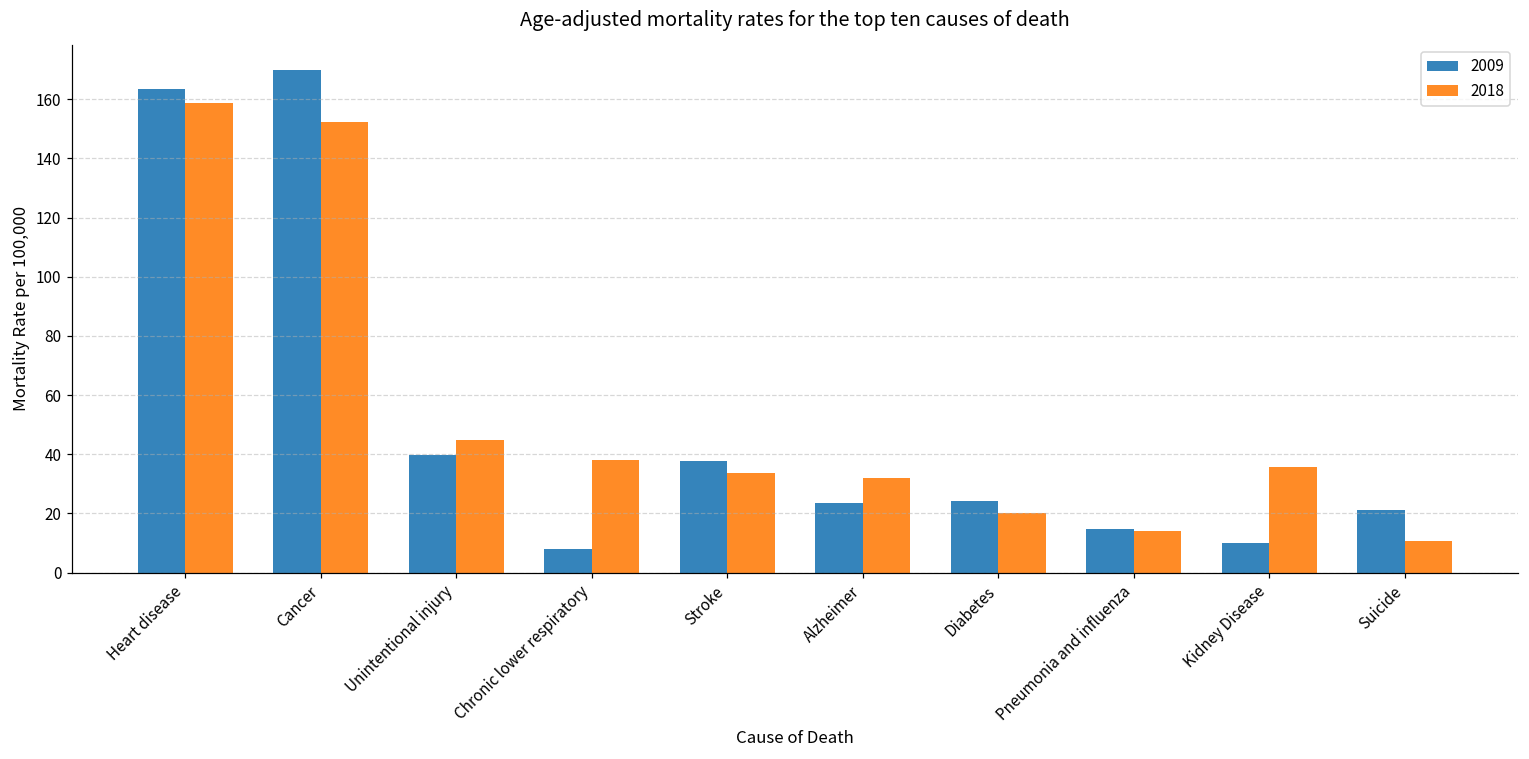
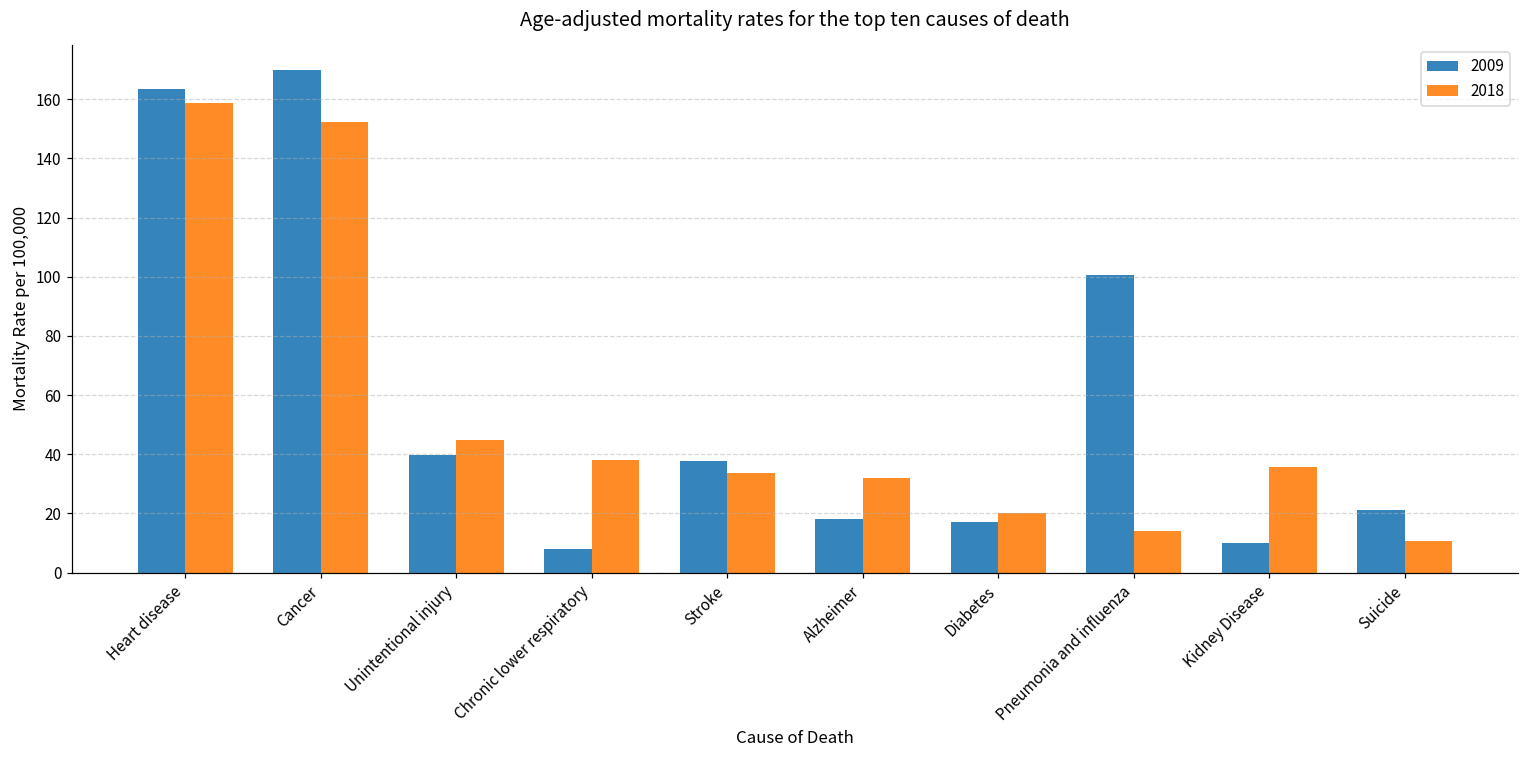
  {
    "2009": {
      "Heart disease": 163,
      "Cancer": 170,
      "Unintentional injury": 40,
      "Chronic lower respiratory": 8,
      "Stroke": 38,
-     "Alzheimer": 24,
-     "Diabetes": 24,
-     "Pneumonia and influenza": 15,
+     "Alzheimer": 18,
+     "Diabetes": 17,
+     "Pneumonia and influenza": 101,
      "Kidney Disease": 10,
      "Suicide": 21
    },
    "2018": {
      "Heart disease": 159,
      "Cancer": 152,
      "Unintentional injury": 45,
      "Chronic lower respiratory": 38,
      "Stroke": 34,
      "Alzheimer": 32,
      "Diabetes": 20,
      "Pneumonia and influenza": 14,
      "Kidney Disease": 36,
      "Suicide": 11
    }
  }
